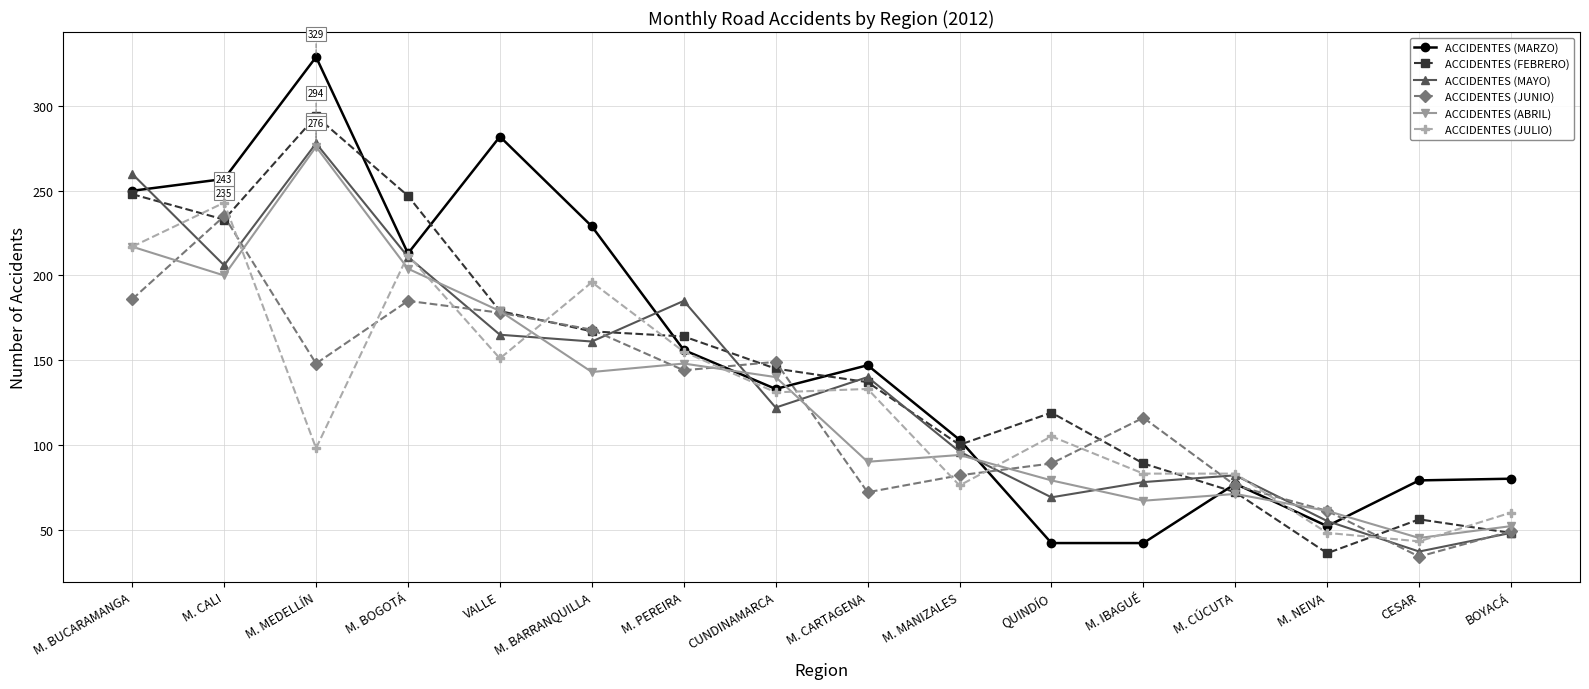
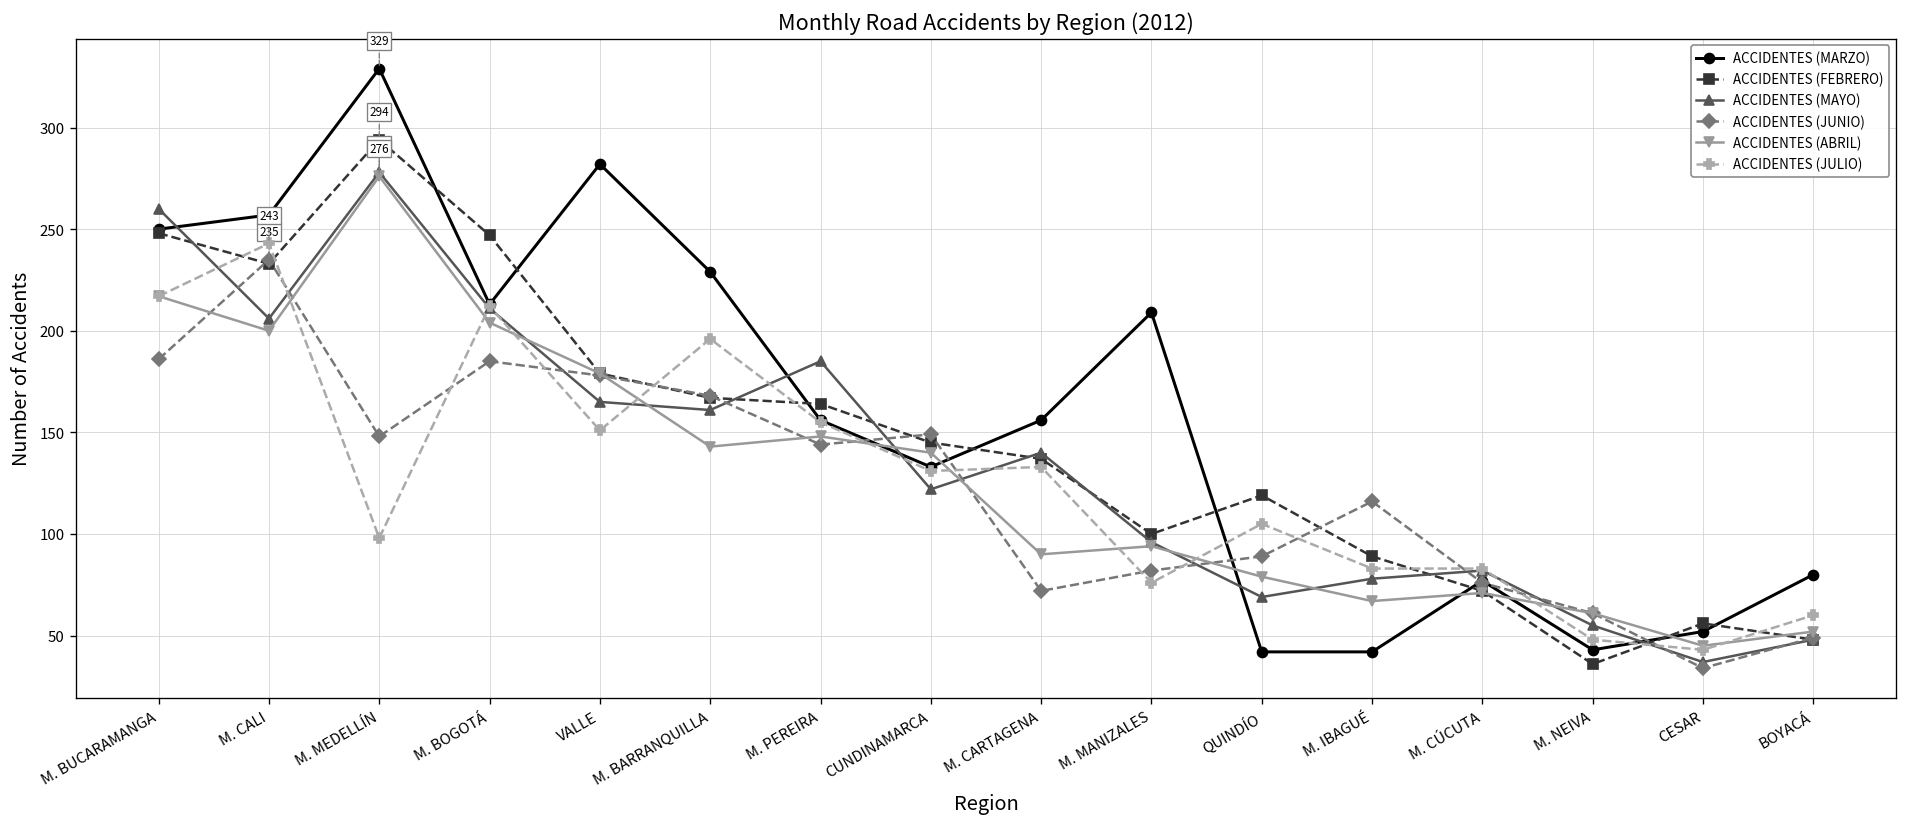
  {
    "ACCIDENTES (MARZO)": {
      "M. BUCARAMANGA": 250,
      "VALLE": 282,
      "M. BARRANQUILLA": 229,
      "CUNDINAMARCA": 133,
-     "M. CARTAGENA": 147,
-     "M. MANIZALES": 103,
+     "M. CARTAGENA": 156,
+     "M. MANIZALES": 209,
      "QUINDÍO": 42,
      "M. IBAGUÉ": 42,
-     "M. NEIVA": 52,
-     "CESAR": 79,
+     "M. NEIVA": 43,
+     "CESAR": 52,
      "BOYACÁ": 80
    }
  }
